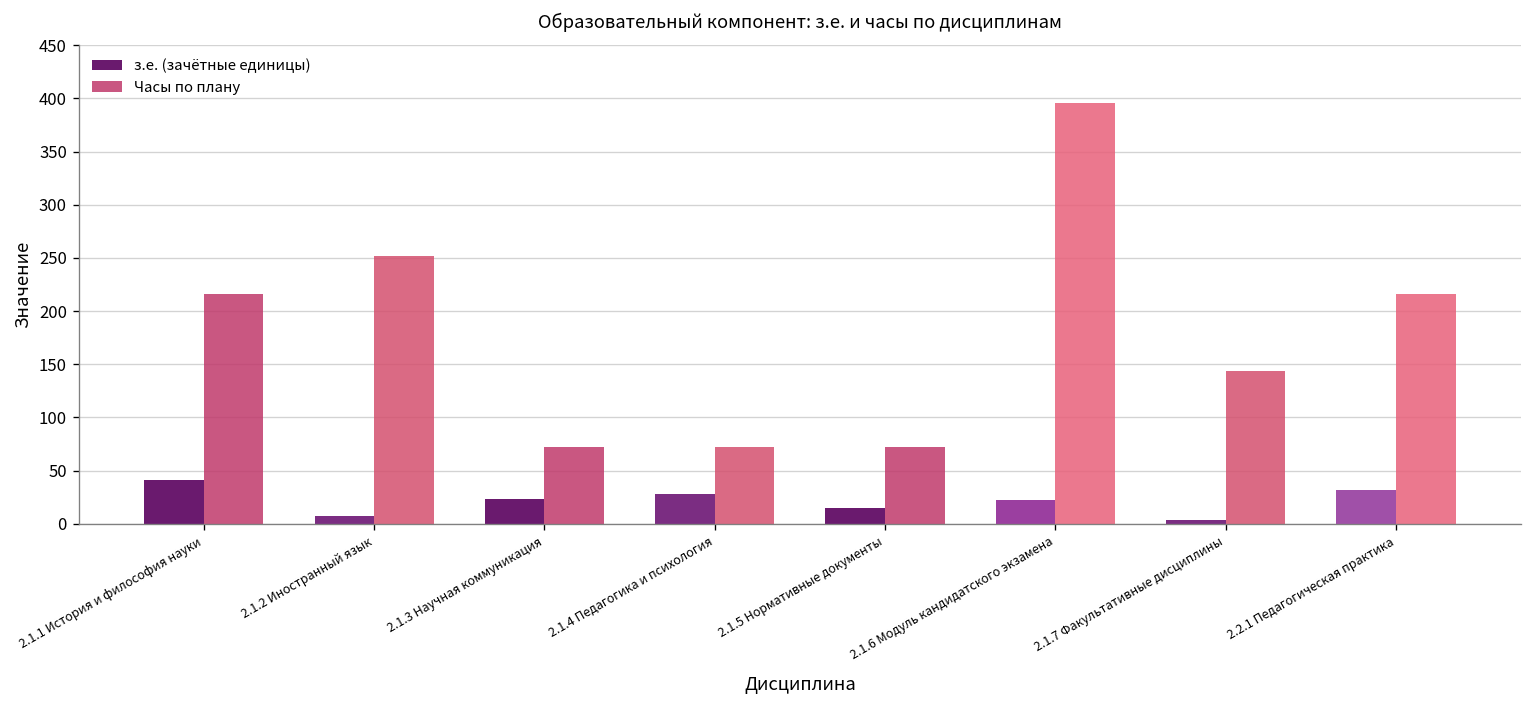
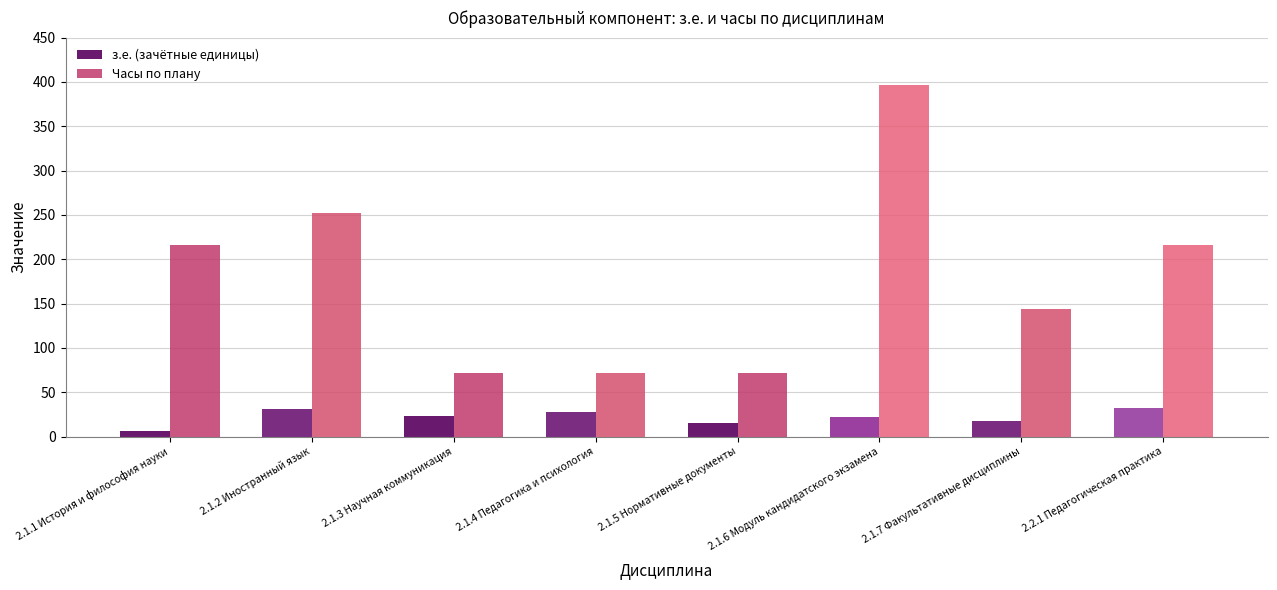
  {
    "з.е. (зачётные единицы)": {
-     "2.1.1 История и философия науки": 40,
-     "2.1.2 Иностранный язык": 10,
+     "2.1.1 История и философия науки": 10,
+     "2.1.2 Иностранный язык": 30,
      "2.1.3 Научная коммуникация": 20,
      "2.1.4 Педагогика и психология": 30,
      "2.1.5 Нормативные документы": 20,
      "2.1.6 Модуль кандидатского экзамена": 20,
-     "2.1.7 Факультативные дисциплины": 0,
+     "2.1.7 Факультативные дисциплины": 20,
      "2.2.1 Педагогическая практика": 30
    },
    "Часы по плану": {
      "2.1.1 История и философия науки": 220,
      "2.1.2 Иностранный язык": 250,
      "2.1.3 Научная коммуникация": 70,
      "2.1.4 Педагогика и психология": 70,
      "2.1.5 Нормативные документы": 70,
      "2.1.6 Модуль кандидатского экзамена": 400,
      "2.1.7 Факультативные дисциплины": 140,
      "2.2.1 Педагогическая практика": 220
    }
  }
